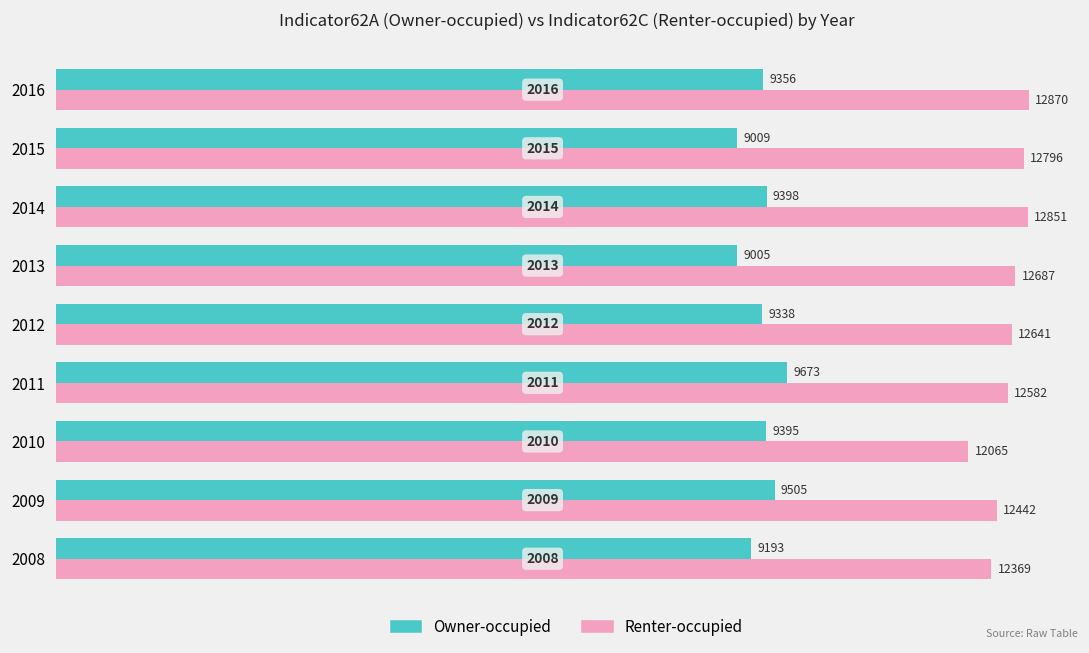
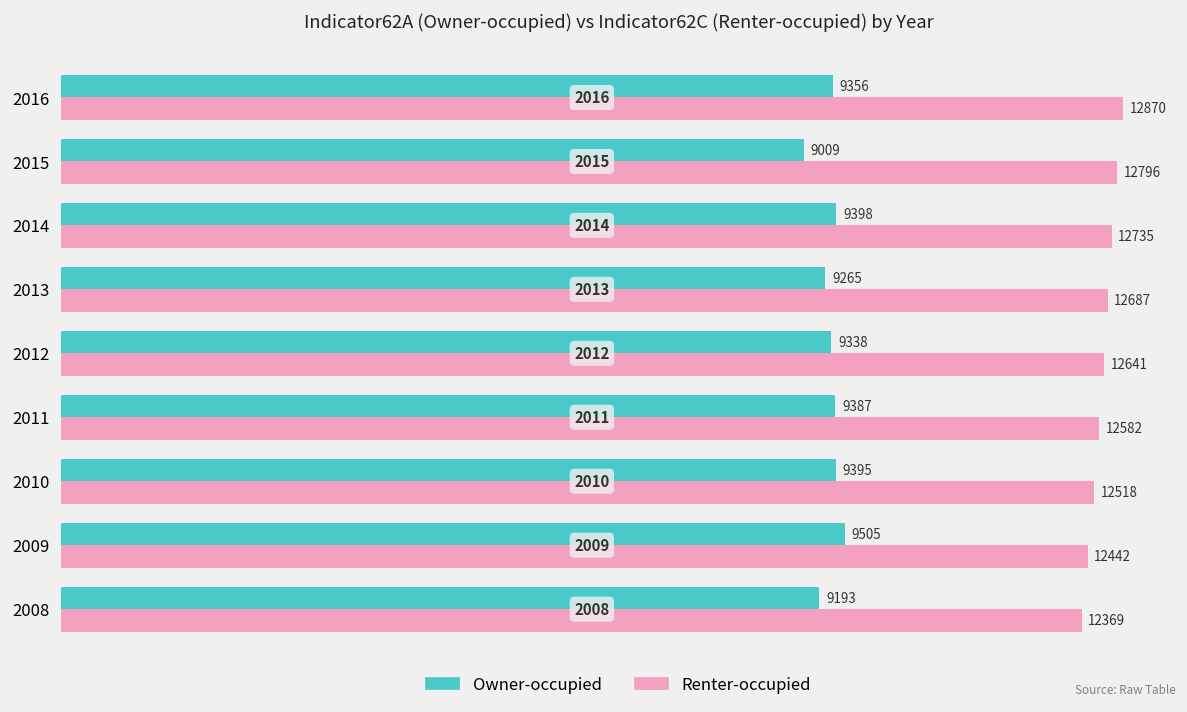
  {
    "Owner-occupied": {
      "2016": 9356,
      "2015": 9009,
      "2014": 9398,
-     "2013": 9005,
+     "2013": 9265,
      "2012": 9338,
-     "2011": 9673,
+     "2011": 9387,
      "2010": 9395,
      "2009": 9505,
      "2008": 9193
    },
    "Renter-occupied": {
      "2016": 12870,
      "2015": 12796,
-     "2014": 12851,
+     "2014": 12735,
      "2013": 12687,
      "2012": 12641,
      "2011": 12582,
-     "2010": 12065,
+     "2010": 12518,
      "2009": 12442,
      "2008": 12369
    }
  }
